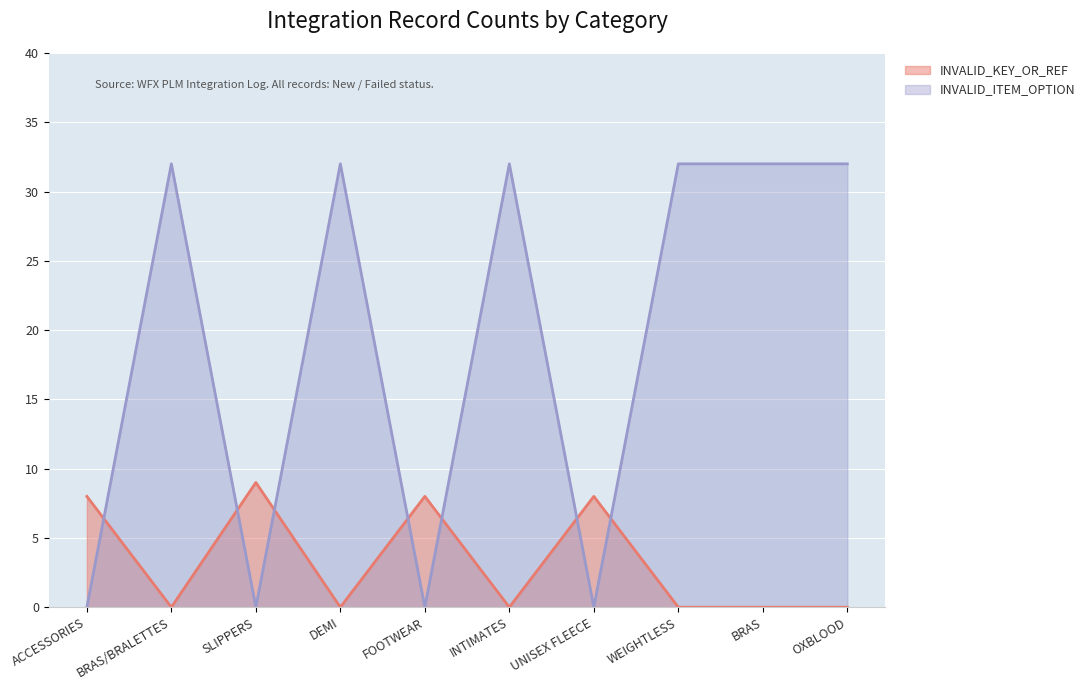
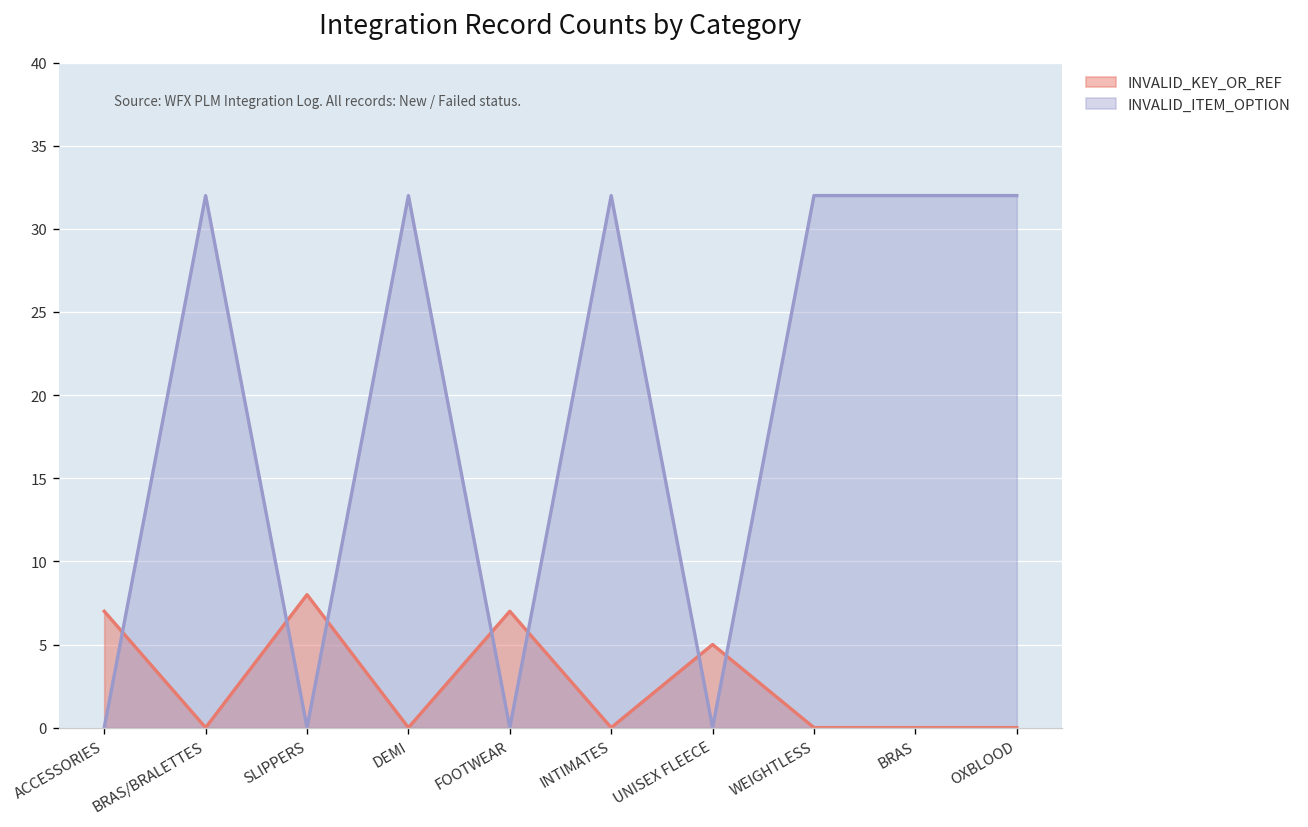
  {
    "INVALID_KEY_OR_REF": {
-     "ACCESSORIES": 8,
+     "ACCESSORIES": 7,
      "BRAS/BRALETTES": 0,
-     "SLIPPERS": 9,
+     "SLIPPERS": 8,
      "DEMI": 0,
-     "FOOTWEAR": 8,
+     "FOOTWEAR": 7,
      "INTIMATES": 0,
-     "UNISEX FLEECE": 8,
+     "UNISEX FLEECE": 5,
      "WEIGHTLESS": 0,
      "BRAS": 0,
      "OXBLOOD": 0
    },
    "INVALID_ITEM_OPTION": {
      "ACCESSORIES": 0,
      "BRAS/BRALETTES": 32,
      "SLIPPERS": 0,
      "DEMI": 32,
      "FOOTWEAR": 0,
      "INTIMATES": 32,
      "UNISEX FLEECE": 0,
      "WEIGHTLESS": 32,
      "BRAS": 32,
      "OXBLOOD": 32
    }
  }
